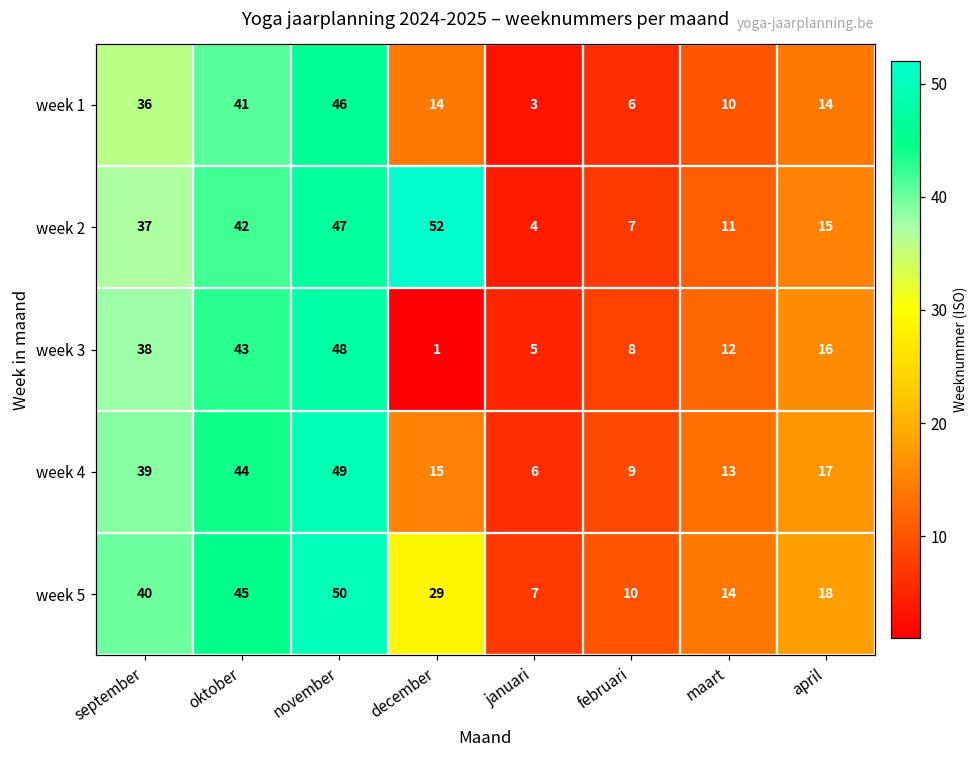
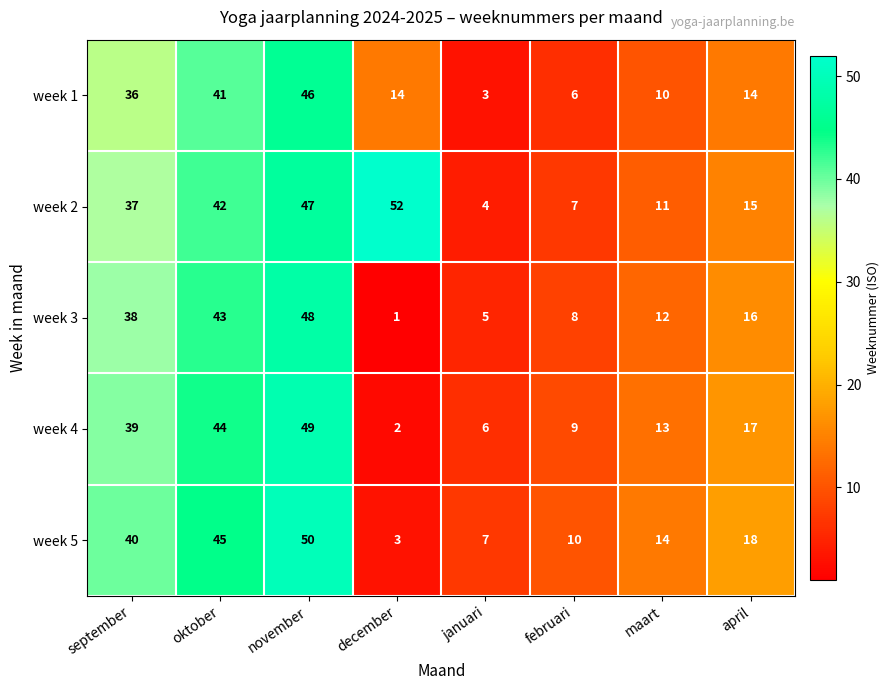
  {
    "week 1": {
      "september": 36,
      "oktober": 41,
      "november": 46,
      "december": 14,
      "januari": 3,
      "februari": 6,
      "maart": 10,
      "april": 14
    },
    "week 2": {
      "september": 37,
      "oktober": 42,
      "november": 47,
      "december": 52,
      "januari": 4,
      "februari": 7,
      "maart": 11,
      "april": 15
    },
    "week 3": {
      "september": 38,
      "oktober": 43,
      "november": 48,
      "december": 1,
      "januari": 5,
      "februari": 8,
      "maart": 12,
      "april": 16
    },
    "week 4": {
      "september": 39,
      "oktober": 44,
      "november": 49,
-     "december": 15,
+     "december": 2,
      "januari": 6,
      "februari": 9,
      "maart": 13,
      "april": 17
    },
    "week 5": {
      "september": 40,
      "oktober": 45,
      "november": 50,
-     "december": 29,
+     "december": 3,
      "januari": 7,
      "februari": 10,
      "maart": 14,
      "april": 18
    }
  }
